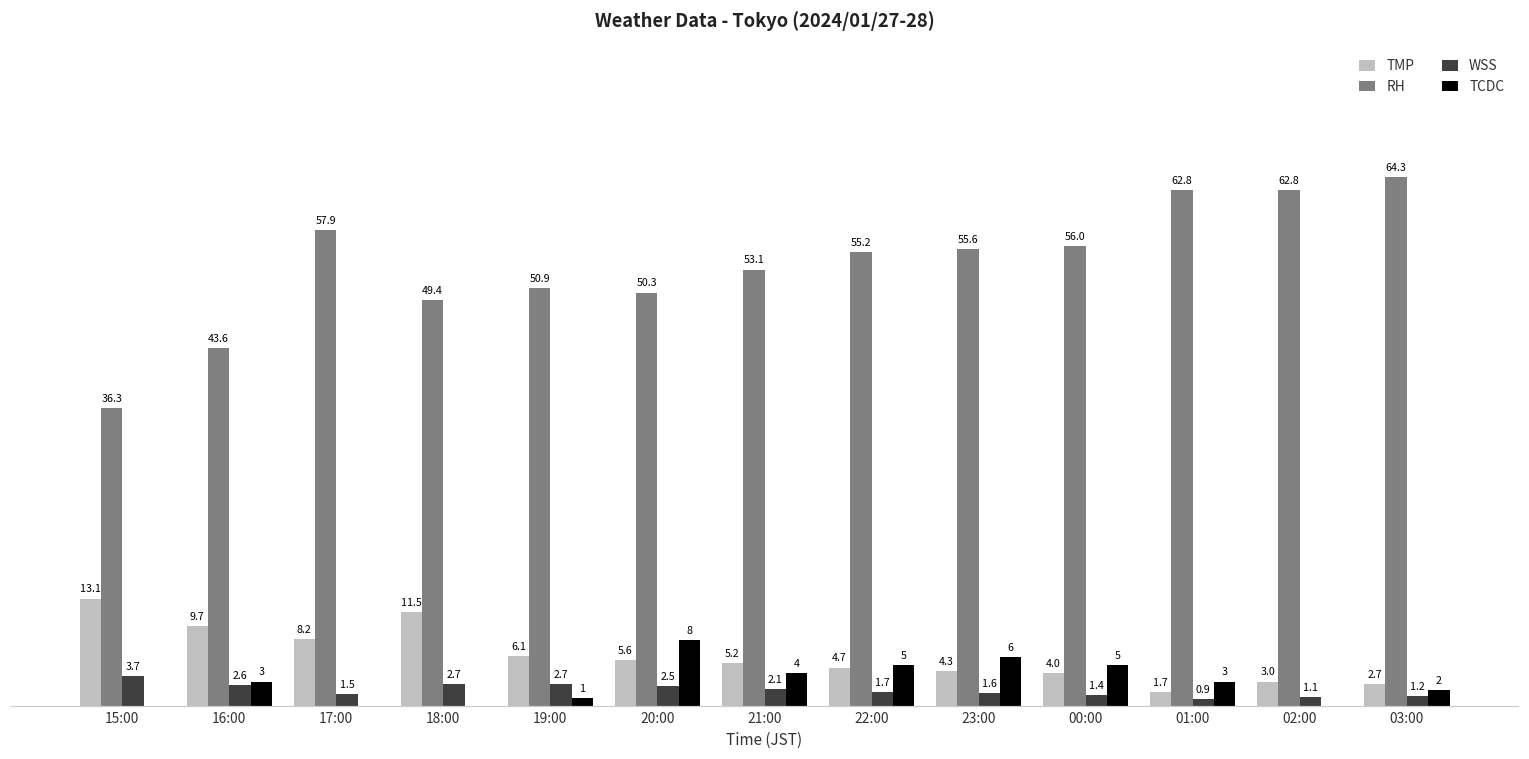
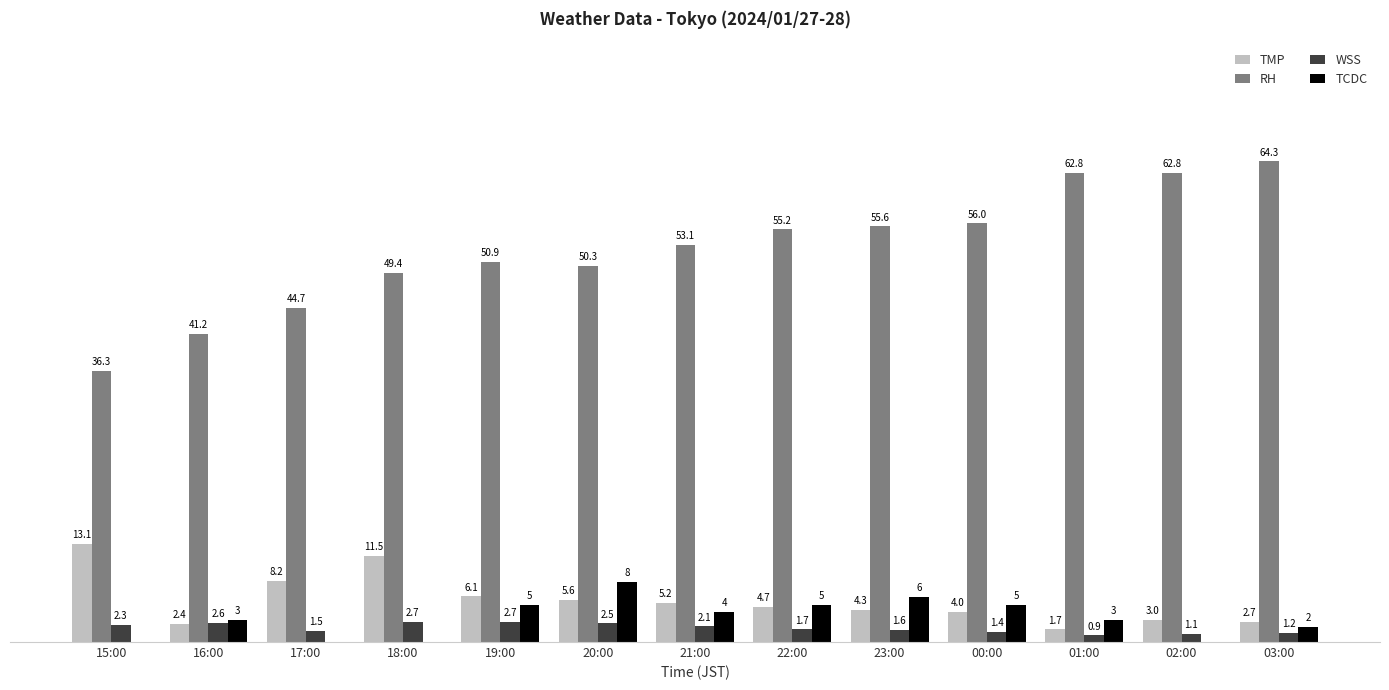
  {
    "TMP": {
      "15:00": 13.1,
-     "16:00": 9.7,
+     "16:00": 2.4,
      "17:00": 8.2,
      "18:00": 11.5,
      "19:00": 6.1,
      "20:00": 5.6,
      "21:00": 5.2,
      "22:00": 4.7,
      "23:00": 4.3,
      "00:00": 4.0,
      "01:00": 1.7,
      "02:00": 3.0,
      "03:00": 2.7
    },
    "RH": {
      "15:00": 36.3,
-     "16:00": 43.6,
-     "17:00": 57.9,
+     "16:00": 41.2,
+     "17:00": 44.7,
      "18:00": 49.4,
      "19:00": 50.9,
      "20:00": 50.3,
      "21:00": 53.1,
      "22:00": 55.2,
      "23:00": 55.6,
      "00:00": 56.0,
      "01:00": 62.8,
      "02:00": 62.8,
      "03:00": 64.3
    },
    "WSS": {
-     "15:00": 3.7,
+     "15:00": 2.3,
      "16:00": 2.6,
      "17:00": 1.5,
      "18:00": 2.7,
      "19:00": 2.7,
      "20:00": 2.5,
      "21:00": 2.1,
      "22:00": 1.7,
      "23:00": 1.6,
      "00:00": 1.4,
      "01:00": 0.9,
      "02:00": 1.1,
      "03:00": 1.2
    },
    "TCDC": {
      "16:00": 3,
-     "19:00": 1,
+     "19:00": 5,
      "20:00": 8,
      "21:00": 4,
      "22:00": 5,
      "23:00": 6,
      "00:00": 5,
      "01:00": 3,
      "03:00": 2
    }
  }
